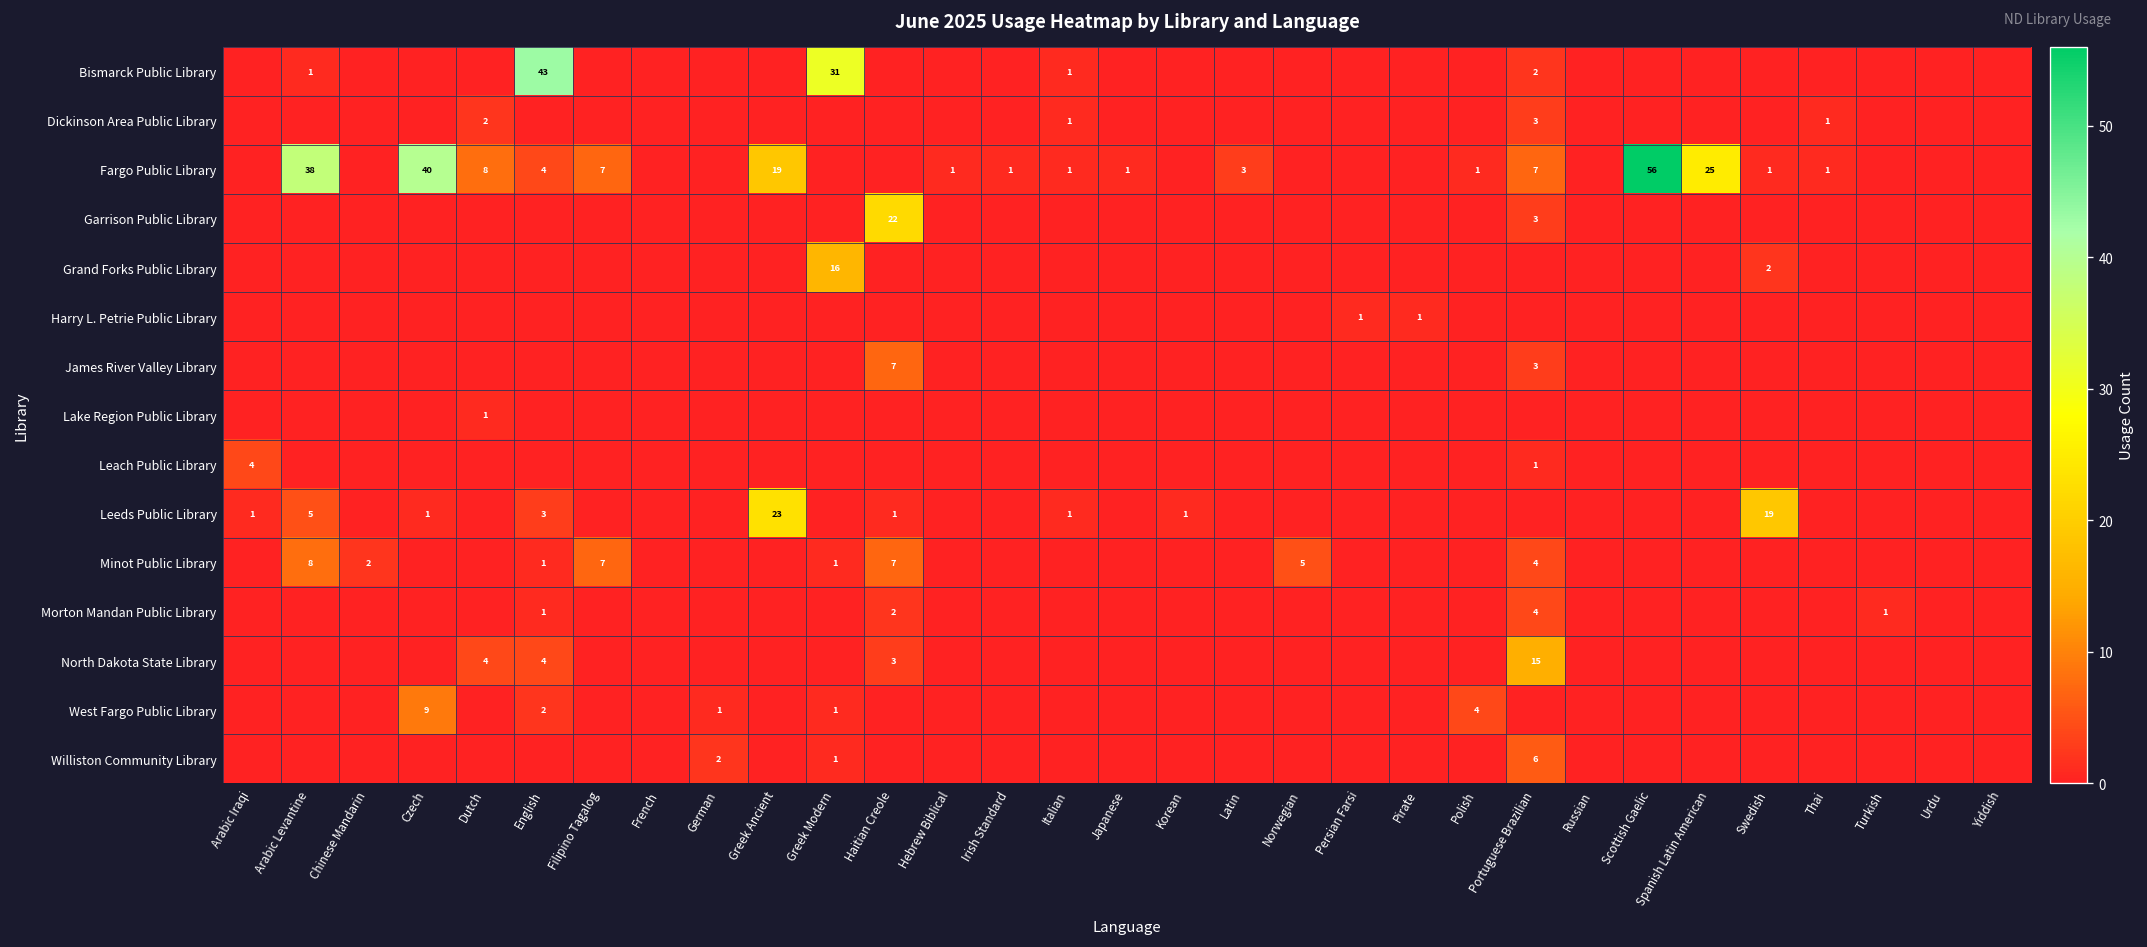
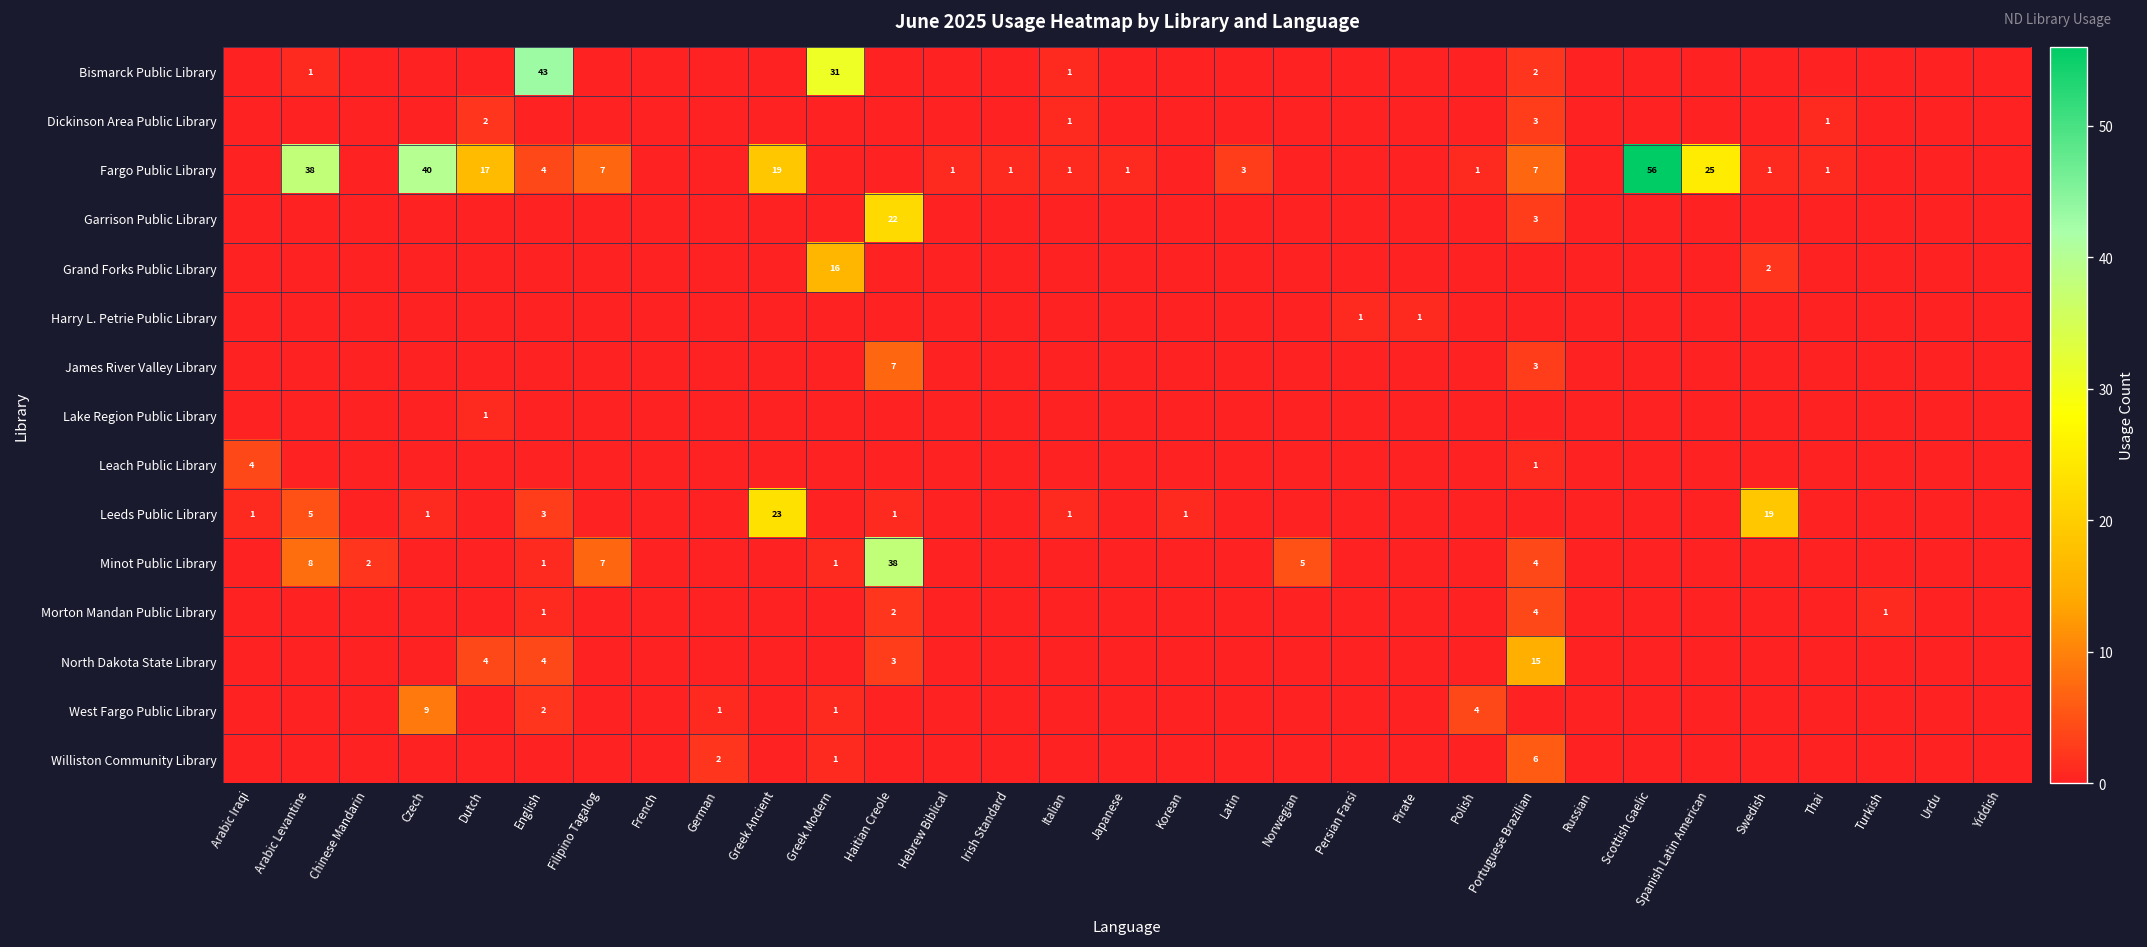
  {
    "Bismarck Public Library": {
      "Arabic Levantine": 1,
      "English": 43,
      "Greek Modern": 31,
      "Italian": 1,
      "Portuguese Brazilian": 2
    },
    "Dickinson Area Public Library": {
      "Dutch": 2,
      "Italian": 1,
      "Portuguese Brazilian": 3,
      "Thai": 1
    },
    "Fargo Public Library": {
      "Arabic Levantine": 38,
      "Czech": 40,
-     "Dutch": 8,
+     "Dutch": 17,
      "English": 4,
      "Filipino Tagalog": 7,
      "Greek Ancient": 19,
      "Hebrew Biblical": 1,
      "Irish Standard": 1,
      "Italian": 1,
      "Japanese": 1,
      "Latin": 3,
      "Polish": 1,
      "Portuguese Brazilian": 7,
      "Scottish Gaelic": 56,
      "Spanish Latin American": 25,
      "Swedish": 1,
      "Thai": 1
    },
    "Garrison Public Library": {
      "Haitian Creole": 22,
      "Portuguese Brazilian": 3
    },
    "Grand Forks Public Library": {
      "Greek Modern": 16,
      "Swedish": 2
    },
    "Harry L. Petrie Public Library": {
      "Persian Farsi": 1,
      "Pirate": 1
    },
    "James River Valley Library": {
      "Haitian Creole": 7,
      "Portuguese Brazilian": 3
    },
    "Lake Region Public Library": {
      "Dutch": 1
    },
    "Leach Public Library": {
      "Arabic Iraqi": 4,
      "Portuguese Brazilian": 1
    },
    "Leeds Public Library": {
      "Arabic Iraqi": 1,
      "Arabic Levantine": 5,
      "Czech": 1,
      "English": 3,
      "Greek Ancient": 23,
      "Haitian Creole": 1,
      "Italian": 1,
      "Korean": 1,
      "Swedish": 19
    },
    "Minot Public Library": {
      "Arabic Levantine": 8,
      "Chinese Mandarin": 2,
      "English": 1,
      "Filipino Tagalog": 7,
      "Greek Modern": 1,
-     "Haitian Creole": 7,
+     "Haitian Creole": 38,
      "Norwegian": 5,
      "Portuguese Brazilian": 4
    },
    "Morton Mandan Public Library": {
      "English": 1,
      "Haitian Creole": 2,
      "Portuguese Brazilian": 4,
      "Turkish": 1
    },
    "North Dakota State Library": {
      "Dutch": 4,
      "English": 4,
      "Haitian Creole": 3,
      "Portuguese Brazilian": 15
    },
    "West Fargo Public Library": {
      "Czech": 9,
      "English": 2,
      "German": 1,
      "Greek Modern": 1,
      "Polish": 4
    },
    "Williston Community Library": {
      "German": 2,
      "Greek Modern": 1,
      "Portuguese Brazilian": 6
    }
  }
